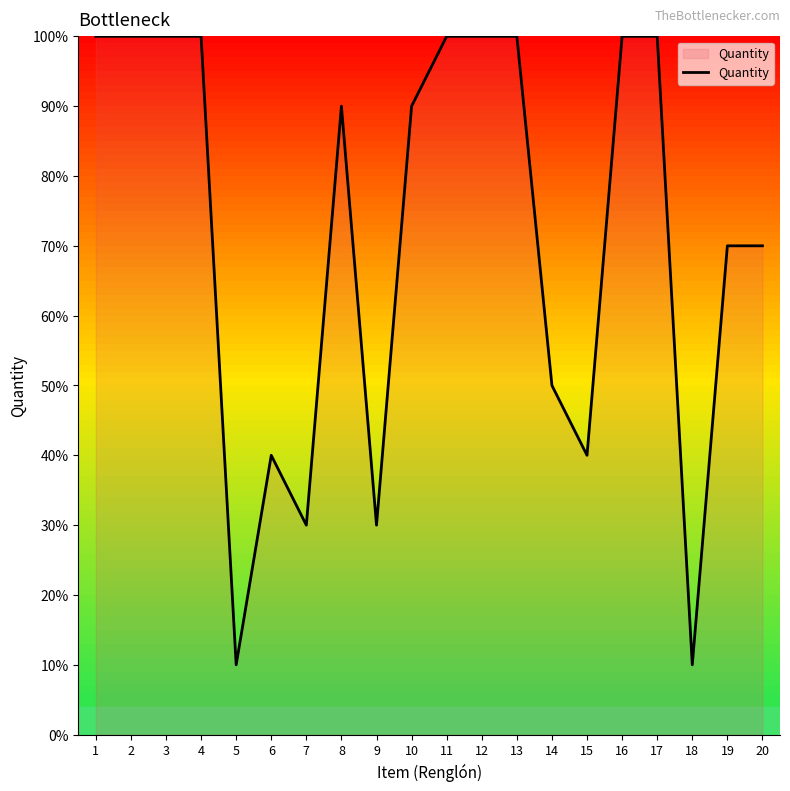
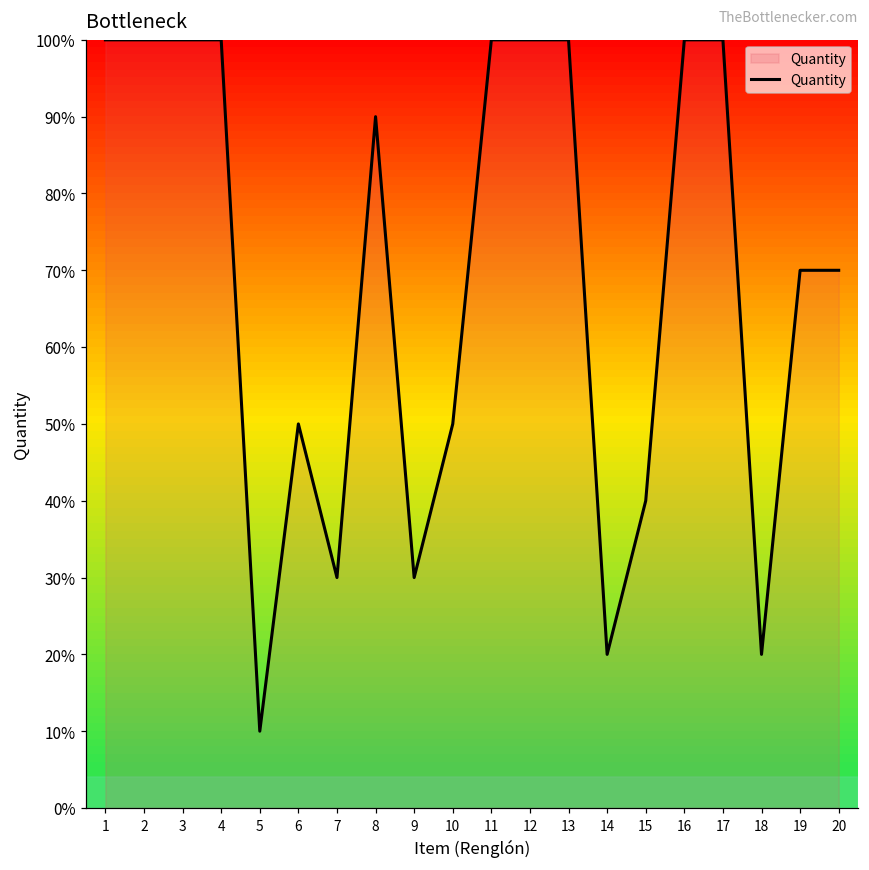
  {
    "1": "100%",
    "2": "100%",
    "3": "100%",
    "4": "100%",
    "5": "10%",
-   "6": "40%",
+   "6": "50%",
    "7": "30%",
    "8": "90%",
    "9": "30%",
-   "10": "90%",
+   "10": "50%",
    "11": "100%",
    "12": "100%",
    "13": "100%",
-   "14": "50%",
+   "14": "20%",
    "15": "40%",
    "16": "100%",
    "17": "100%",
-   "18": "10%",
+   "18": "20%",
    "19": "70%",
    "20": "70%"
  }
